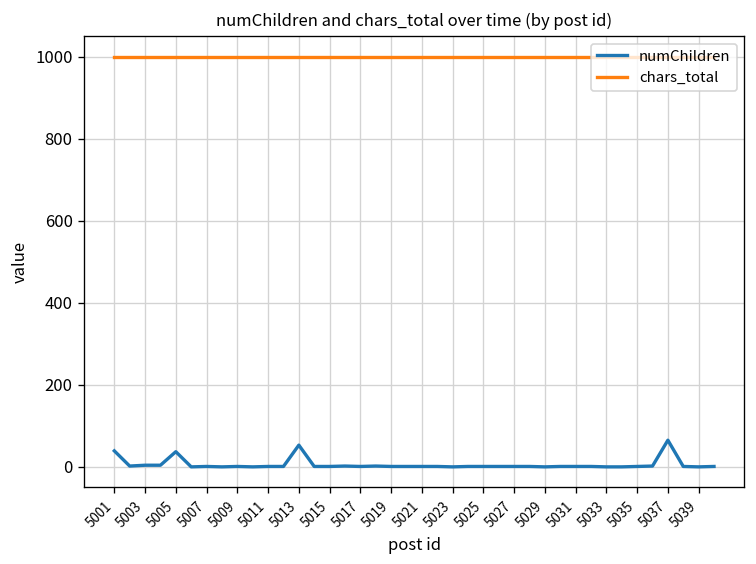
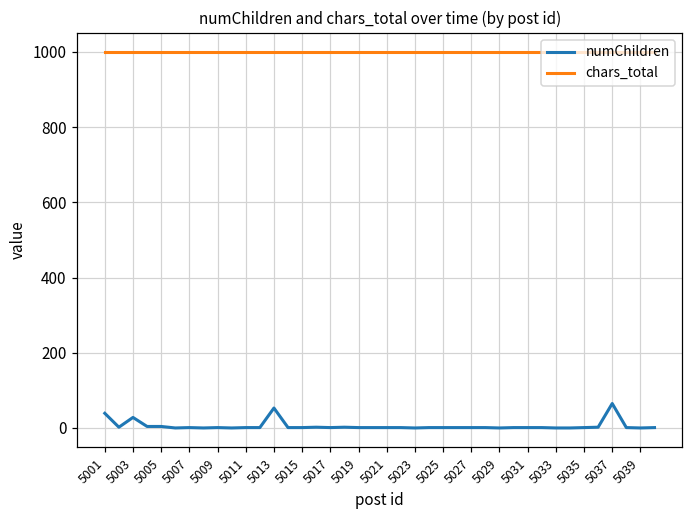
  {
    "numChildren": {
      "5001": 40,
-     "5003": 0,
-     "5005": 40,
+     "5003": 30,
+     "5005": 0,
      "5007": 0,
      "5009": 0,
      "5011": 0,
      "5013": 50,
      "5015": 0,
      "5017": 0,
      "5019": 0,
      "5021": 0,
      "5023": 0,
      "5025": 0,
      "5027": 0,
      "5029": 0,
      "5031": 0,
      "5033": 0,
      "5035": 0,
      "5037": 70,
      "5039": 0
    },
    "chars_total": {
      "5001": 1000,
      "5003": 1000,
      "5005": 1000,
      "5007": 1000,
      "5009": 1000,
      "5011": 1000,
      "5013": 1000,
      "5015": 1000,
      "5017": 1000,
      "5019": 1000,
      "5021": 1000,
      "5023": 1000,
      "5025": 1000,
      "5027": 1000,
      "5029": 1000,
      "5031": 1000
    }
  }
